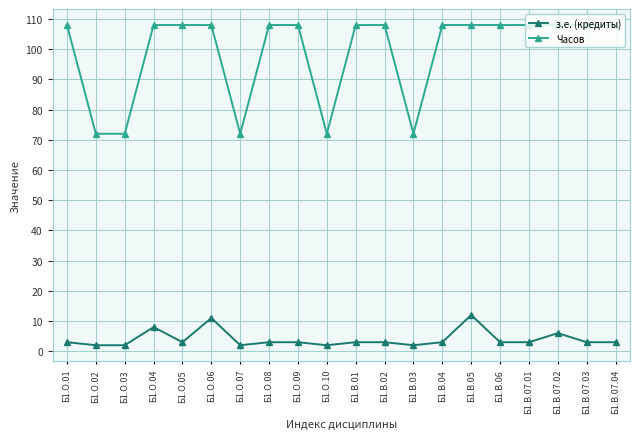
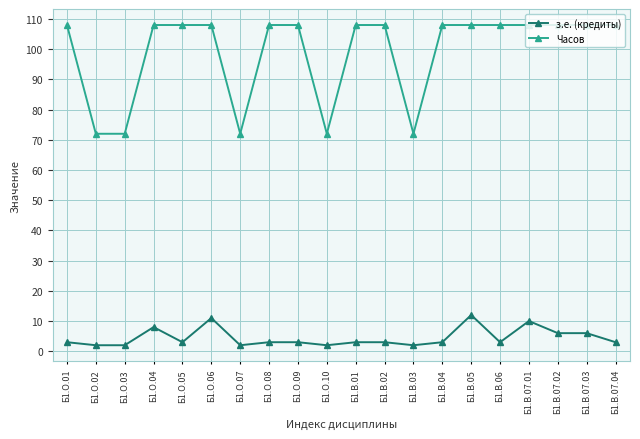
  {
    "з.е. (кредиты)": {
      "Б1.О.01": 3,
      "Б1.О.02": 2,
      "Б1.О.03": 2,
      "Б1.О.04": 8,
      "Б1.О.05": 3,
      "Б1.О.06": 11,
      "Б1.О.07": 2,
      "Б1.О.08": 3,
      "Б1.О.09": 3,
      "Б1.О.10": 2,
      "Б1.В.01": 3,
      "Б1.В.02": 3,
      "Б1.В.03": 2,
      "Б1.В.04": 3,
      "Б1.В.05": 12,
      "Б1.В.06": 3,
-     "Б1.В.07.01": 3,
+     "Б1.В.07.01": 10,
      "Б1.В.07.02": 6,
-     "Б1.В.07.03": 3,
+     "Б1.В.07.03": 6,
      "Б1.В.07.04": 3
    },
    "Часов": {
      "Б1.О.01": 108,
      "Б1.О.02": 72,
      "Б1.О.03": 72,
      "Б1.О.04": 108,
      "Б1.О.05": 108,
      "Б1.О.06": 108,
      "Б1.О.07": 72,
      "Б1.О.08": 108,
      "Б1.О.09": 108,
      "Б1.О.10": 72,
      "Б1.В.01": 108,
      "Б1.В.02": 108,
      "Б1.В.03": 72,
      "Б1.В.04": 108,
      "Б1.В.05": 108,
      "Б1.В.06": 108
    }
  }
